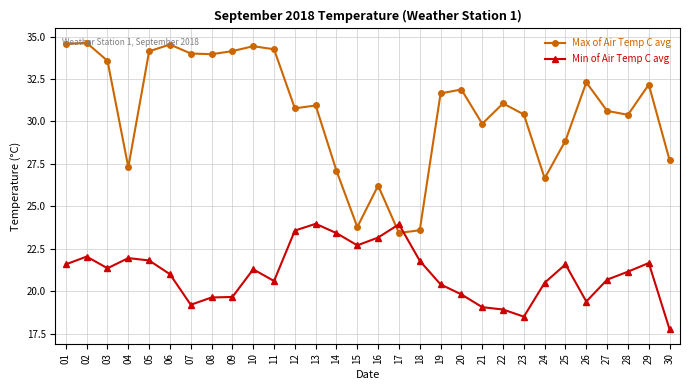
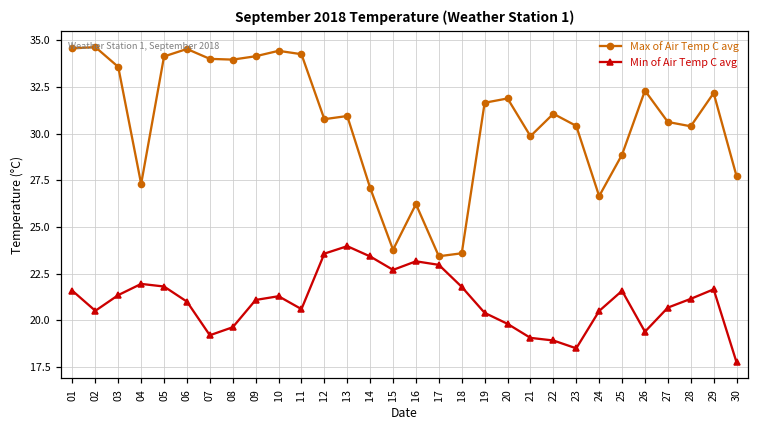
  {
    "Max of Air Temp C avg": {
      "03": 33.6,
      "04": 27.3,
      "05": 34.1,
      "07": 34.0,
      "08": 34.0,
      "09": 34.1,
      "10": 34.4,
      "11": 34.3,
      "12": 30.8,
      "13": 30.9,
      "14": 27.1,
      "15": 23.8,
      "16": 26.2,
      "17": 23.4,
      "18": 23.6,
      "19": 31.7,
      "20": 31.9,
      "21": 29.9,
      "22": 31.1,
      "23": 30.4,
      "24": 26.7,
      "25": 28.9,
      "26": 32.3,
      "27": 30.6,
      "28": 30.4,
      "29": 32.2,
      "30": 27.7
    },
    "Min of Air Temp C avg": {
      "01": 21.6,
-     "02": 22.0,
+     "02": 20.5,
      "03": 21.4,
      "04": 22.0,
      "05": 21.8,
      "06": 21.0,
      "07": 19.2,
      "08": 19.6,
-     "09": 19.7,
+     "09": 21.1,
      "10": 21.3,
      "11": 20.6,
      "12": 23.6,
      "13": 24.0,
      "14": 23.4,
      "15": 22.7,
      "16": 23.2,
-     "17": 23.9,
+     "17": 23.0,
      "18": 21.8,
      "19": 20.4,
      "20": 19.8,
      "21": 19.1,
      "22": 18.9,
      "23": 18.5,
      "24": 20.5,
      "25": 21.6,
      "26": 19.4,
      "27": 20.7,
      "28": 21.2,
      "29": 21.7,
      "30": 17.8
    }
  }
